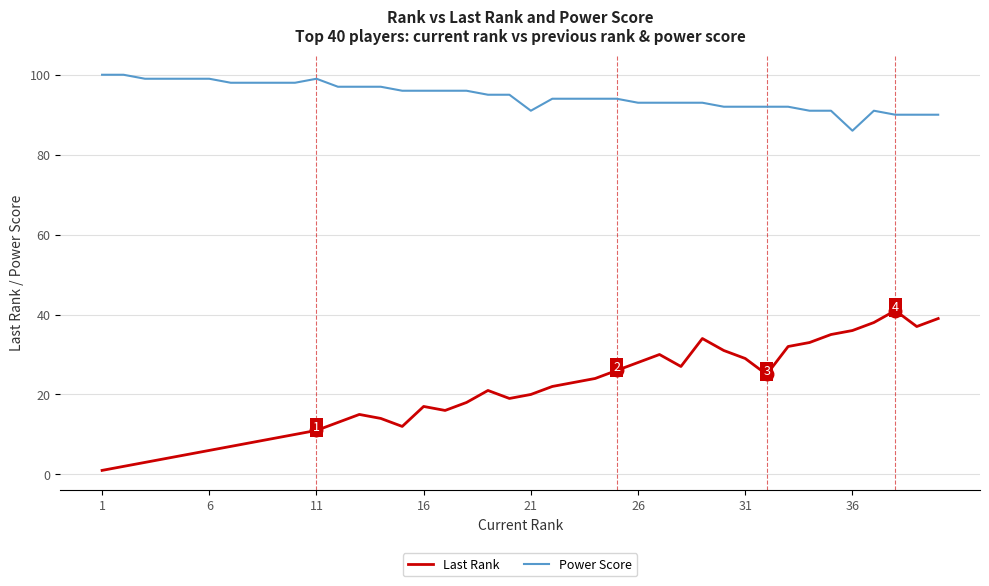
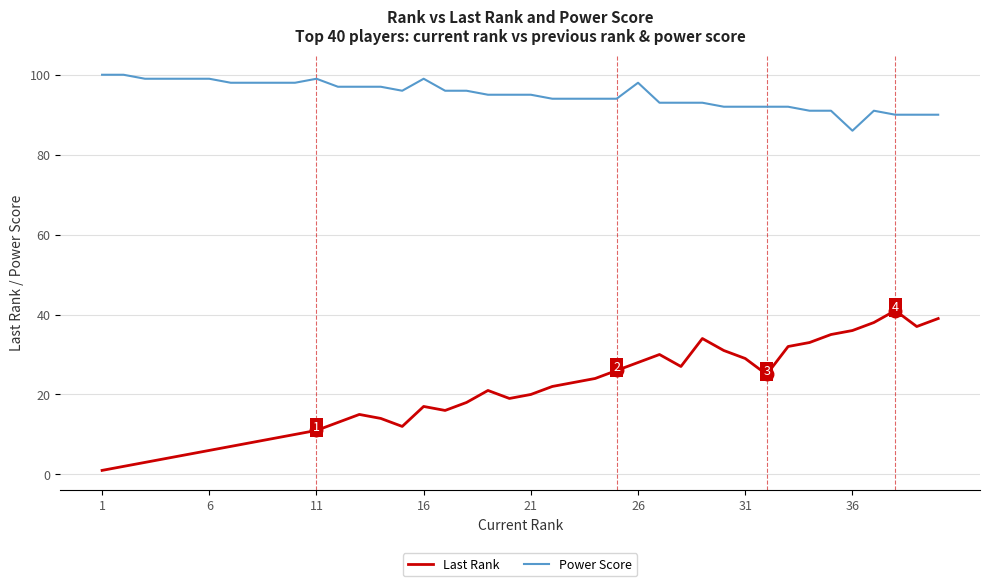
  {
    "Power Score": {
      "1": 100,
      "6": 99,
      "11": 99,
-     "16": 96,
-     "21": 91,
-     "26": 93,
+     "16": 99,
+     "21": 95,
+     "26": 98,
      "31": 92,
      "36": 86
    }
  }
